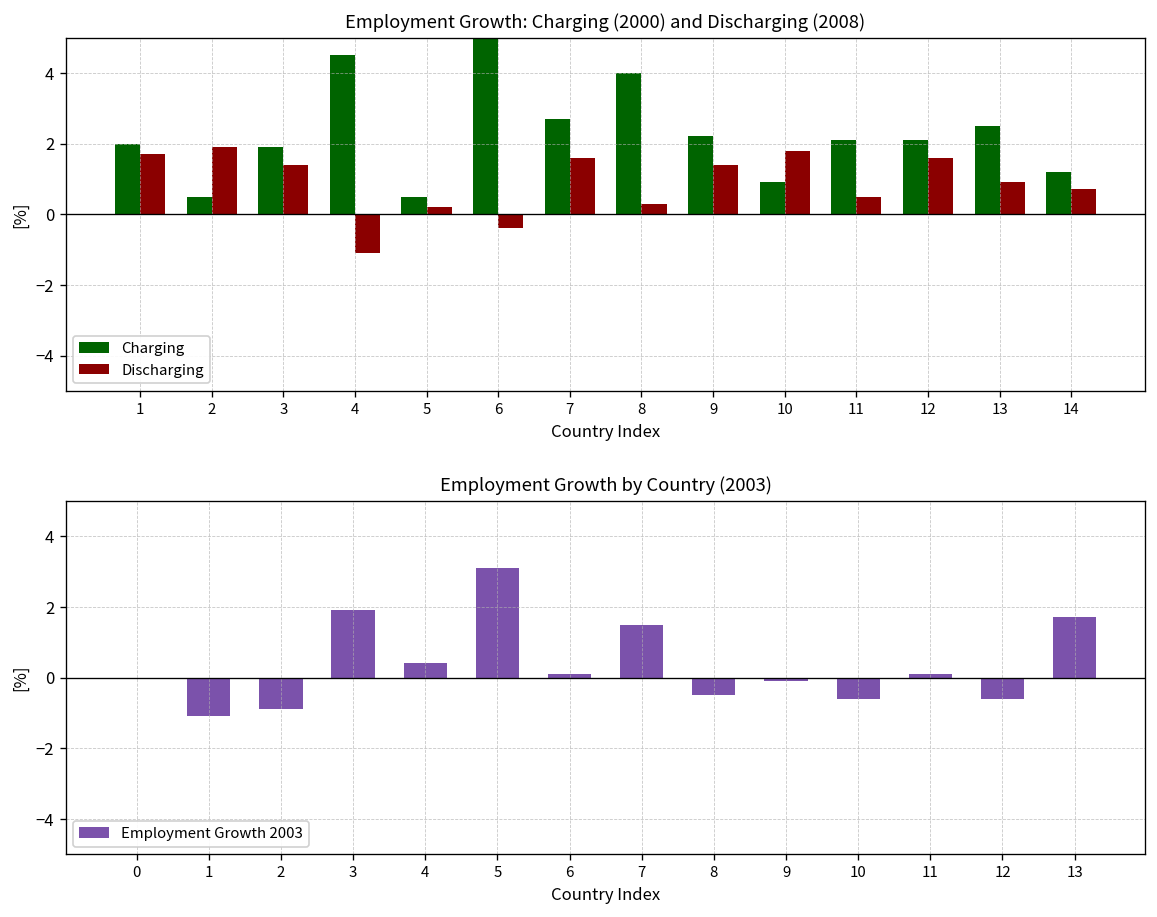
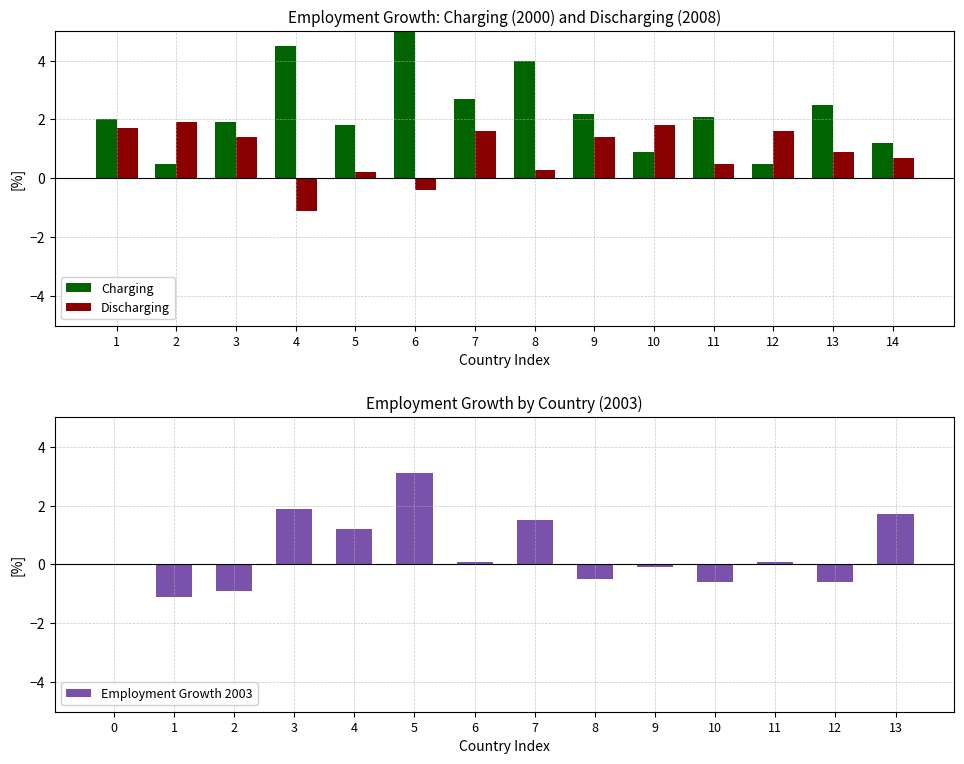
  {
    "Employment Growth: Charging (2000) and Discharging (2008)": {
      "Charging": {
        "1": 2.0,
        "2": 0.5,
        "3": 1.9,
        "4": 4.5,
-       "5": 0.5,
+       "5": 1.8,
        "7": 2.7,
        "8": 4.0,
        "9": 2.2,
        "10": 0.9,
        "11": 2.1,
-       "12": 2.1,
+       "12": 0.5,
        "13": 2.5,
        "14": 1.2
      },
      "Discharging": {
        "1": 1.7,
        "2": 1.9,
        "3": 1.4,
        "4": -1.1,
        "5": 0.2,
        "6": -0.4,
        "7": 1.6,
        "8": 0.3,
        "9": 1.4,
        "10": 1.8,
        "11": 0.5,
        "12": 1.6,
        "13": 0.9,
        "14": 0.7
      }
    },
    "Employment Growth by Country (2003)": {
      "0": 0.0,
      "1": -1.1,
      "2": -0.9,
      "3": 1.9,
-     "4": 0.4,
+     "4": 1.2,
      "5": 3.1,
      "6": 0.1,
      "7": 1.5,
      "8": -0.5,
      "9": -0.1,
      "10": -0.6,
      "11": 0.1,
      "12": -0.6,
      "13": 1.7
    }
  }
